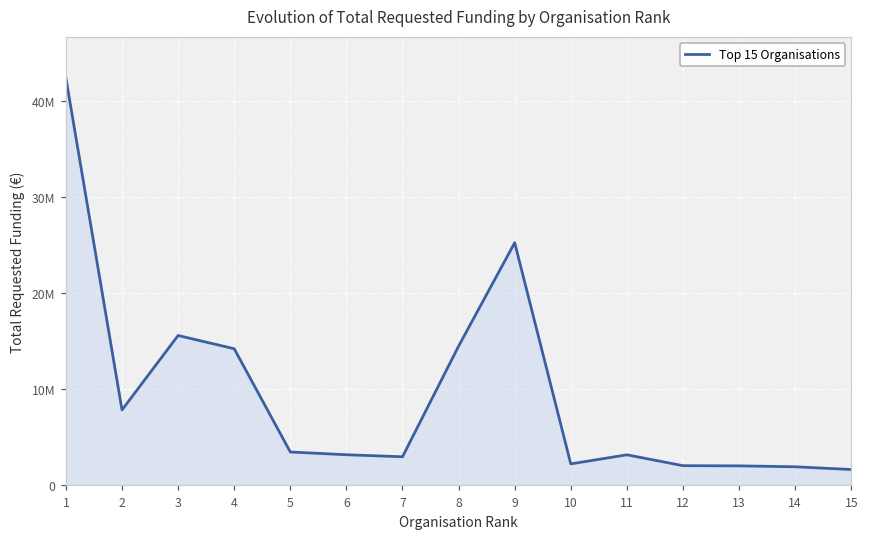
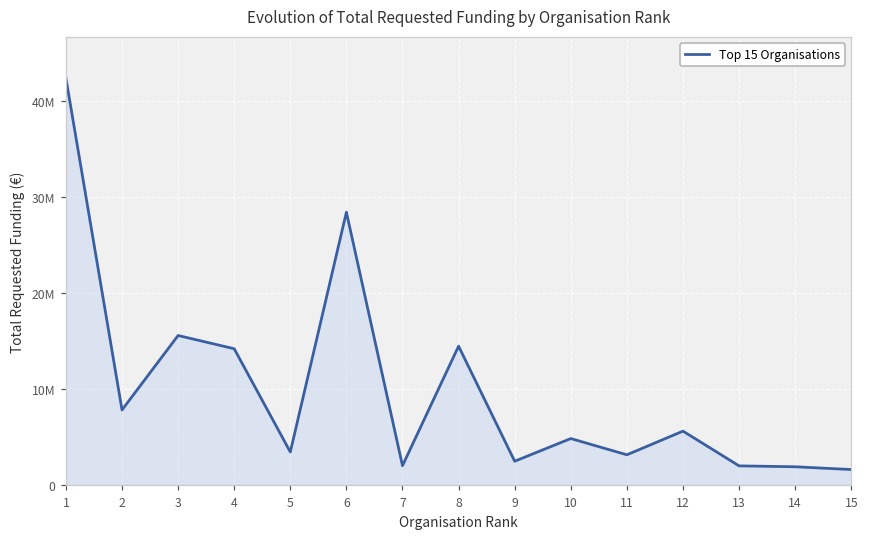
  {
    "1": 42000000,
    "2": 8000000,
    "3": 16000000,
    "4": 14000000,
    "5": 3000000,
-   "6": 3000000,
-   "7": 3000000,
+   "6": 28000000,
+   "7": 2000000,
    "8": 14000000,
-   "9": 25000000,
-   "10": 2000000,
+   "9": 2000000,
+   "10": 5000000,
    "11": 3000000,
-   "12": 2000000,
+   "12": 6000000,
    "13": 2000000,
    "14": 2000000,
    "15": 2000000
  }
